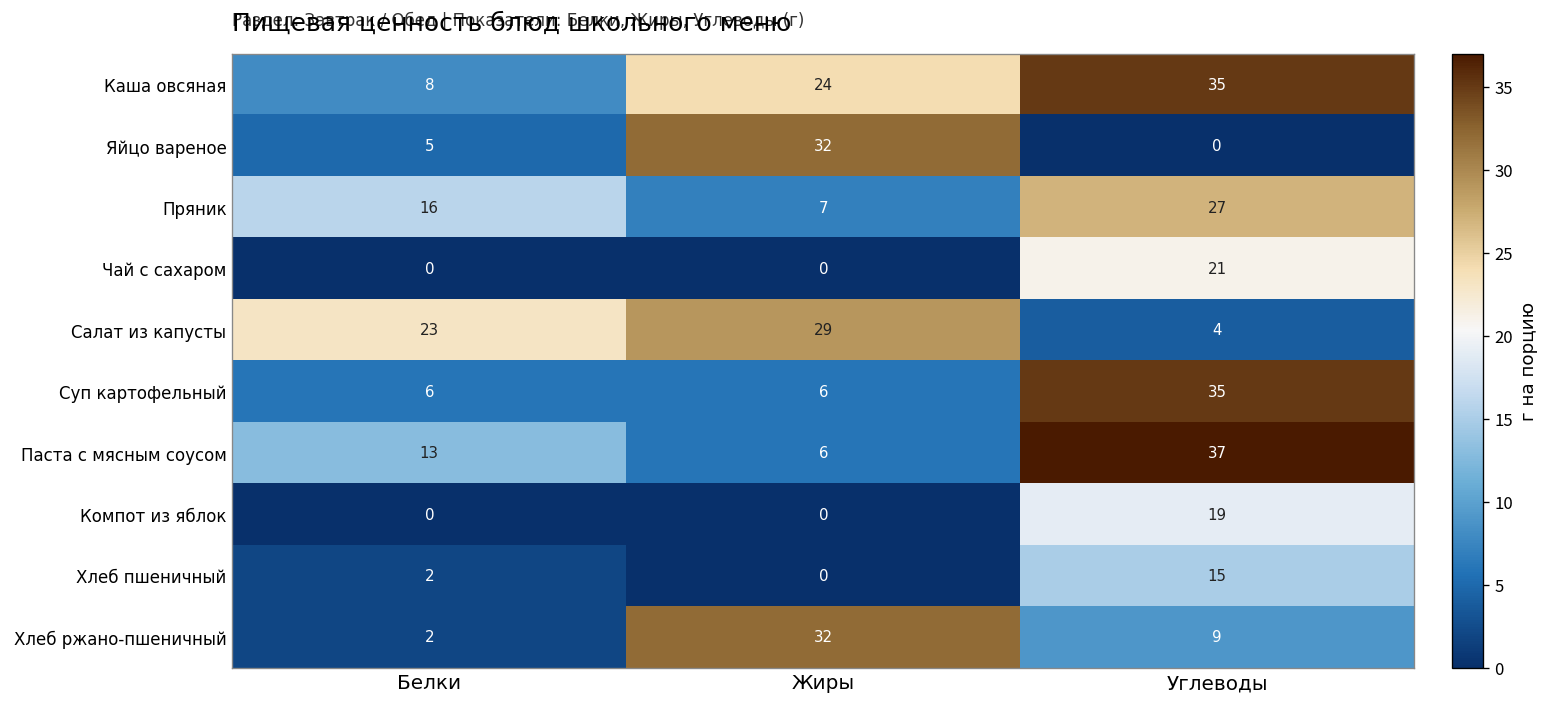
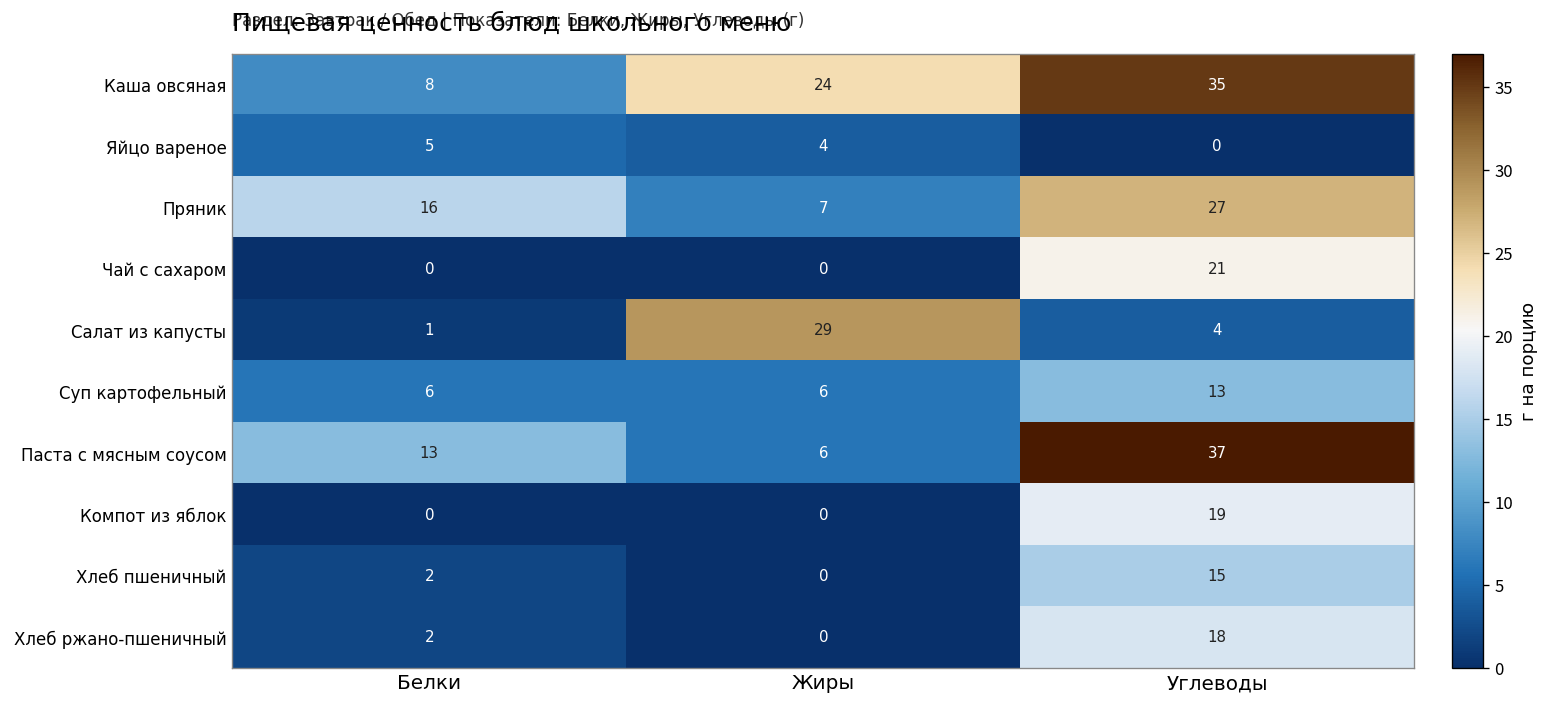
  {
    "Каша овсяная": {
      "Белки": 8,
      "Жиры": 24,
      "Углеводы": 35
    },
    "Яйцо вареное": {
      "Белки": 5,
-     "Жиры": 32,
+     "Жиры": 4,
      "Углеводы": 0
    },
    "Пряник": {
      "Белки": 16,
      "Жиры": 7,
      "Углеводы": 27
    },
    "Чай с сахаром": {
      "Белки": 0,
      "Жиры": 0,
      "Углеводы": 21
    },
    "Салат из капусты": {
-     "Белки": 23,
+     "Белки": 1,
      "Жиры": 29,
      "Углеводы": 4
    },
    "Суп картофельный": {
      "Белки": 6,
      "Жиры": 6,
-     "Углеводы": 35
+     "Углеводы": 13
    },
    "Паста с мясным соусом": {
      "Белки": 13,
      "Жиры": 6,
      "Углеводы": 37
    },
    "Компот из яблок": {
      "Белки": 0,
      "Жиры": 0,
      "Углеводы": 19
    },
    "Хлеб пшеничный": {
      "Белки": 2,
      "Жиры": 0,
      "Углеводы": 15
    },
    "Хлеб ржано-пшеничный": {
      "Белки": 2,
-     "Жиры": 32,
-     "Углеводы": 9
+     "Жиры": 0,
+     "Углеводы": 18
    }
  }
